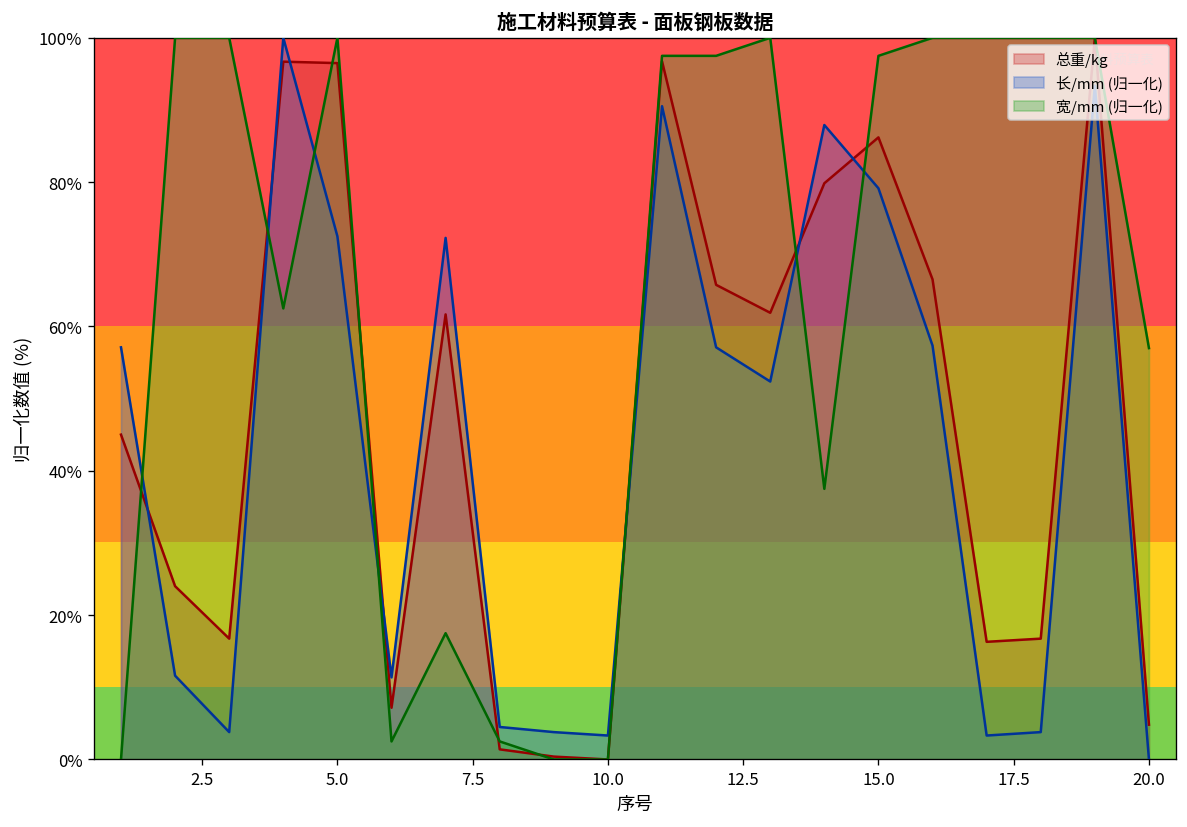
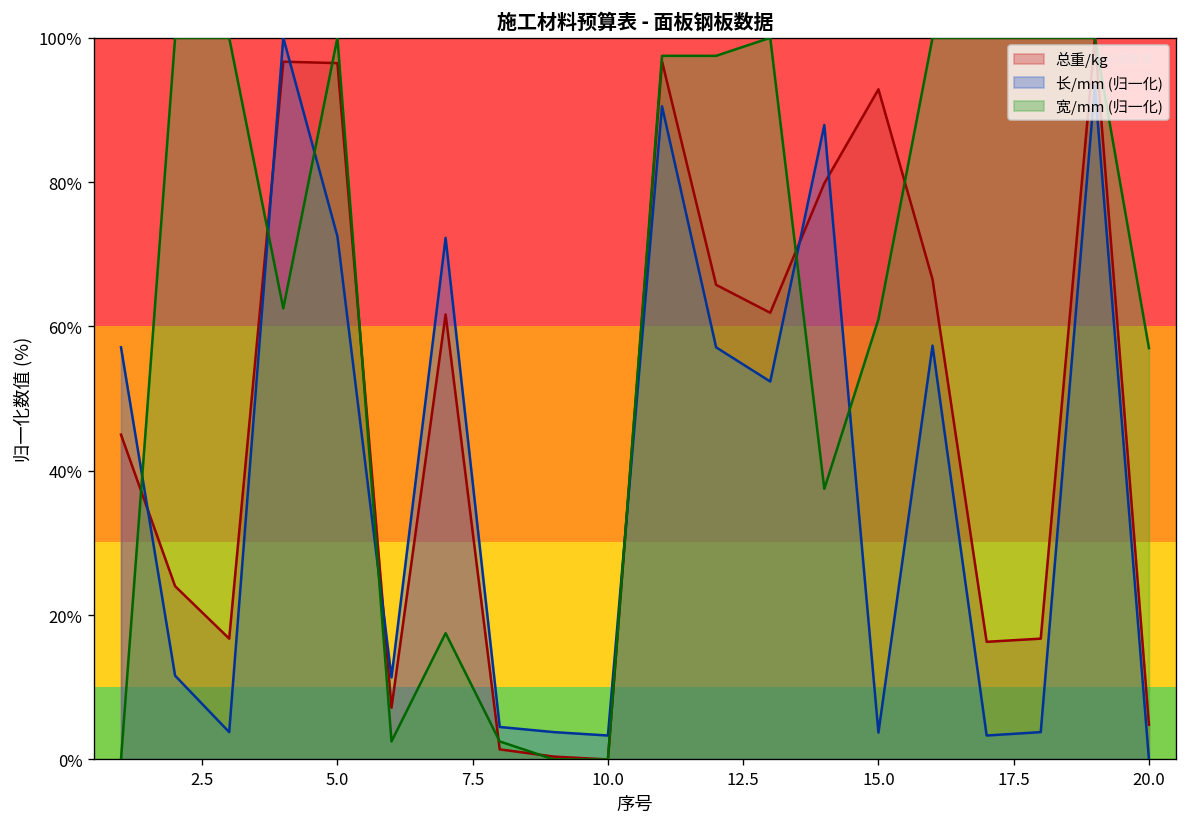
  {
    "总重/kg": {
      "5.0": "96%",
-     "15.0": "86%",
+     "15.0": "93%",
      "20.0": "5%"
    },
    "长/mm (归一化)": {
      "5.0": "72%",
      "10.0": "3%",
-     "15.0": "79%",
+     "15.0": "4%",
      "20.0": "0%"
    },
    "宽/mm (归一化)": {
      "5.0": "100%",
-     "15.0": "98%",
+     "15.0": "61%",
      "20.0": "57%"
    }
  }
